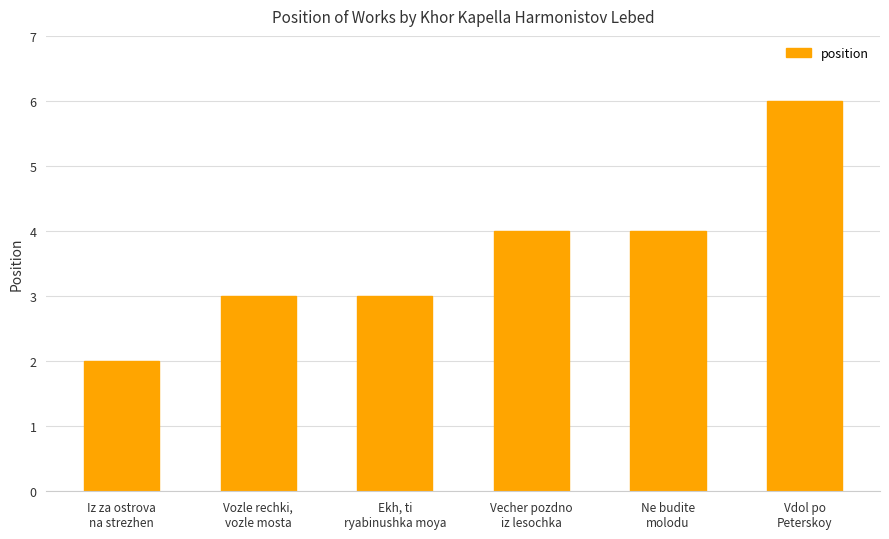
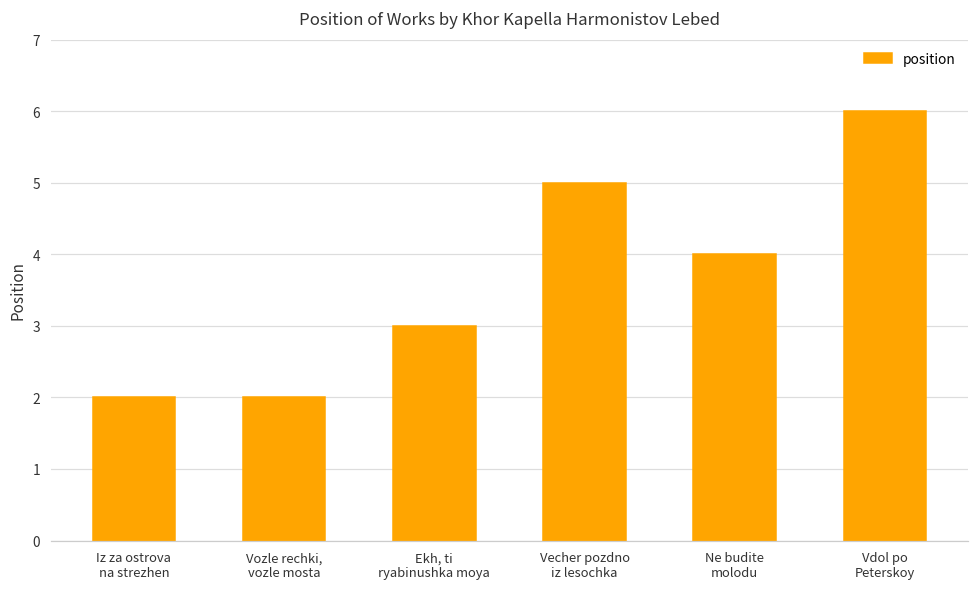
  {
    "Iz za ostrova na strezhen": 2,
-   "Vozle rechki, vozle mosta": 3,
+   "Vozle rechki, vozle mosta": 2,
    "Ekh, ti ryabinushka moya": 3,
-   "Vecher pozdno iz lesochka": 4,
+   "Vecher pozdno iz lesochka": 5,
    "Ne budite molodu": 4,
    "Vdol po Peterskoy": 6
  }
